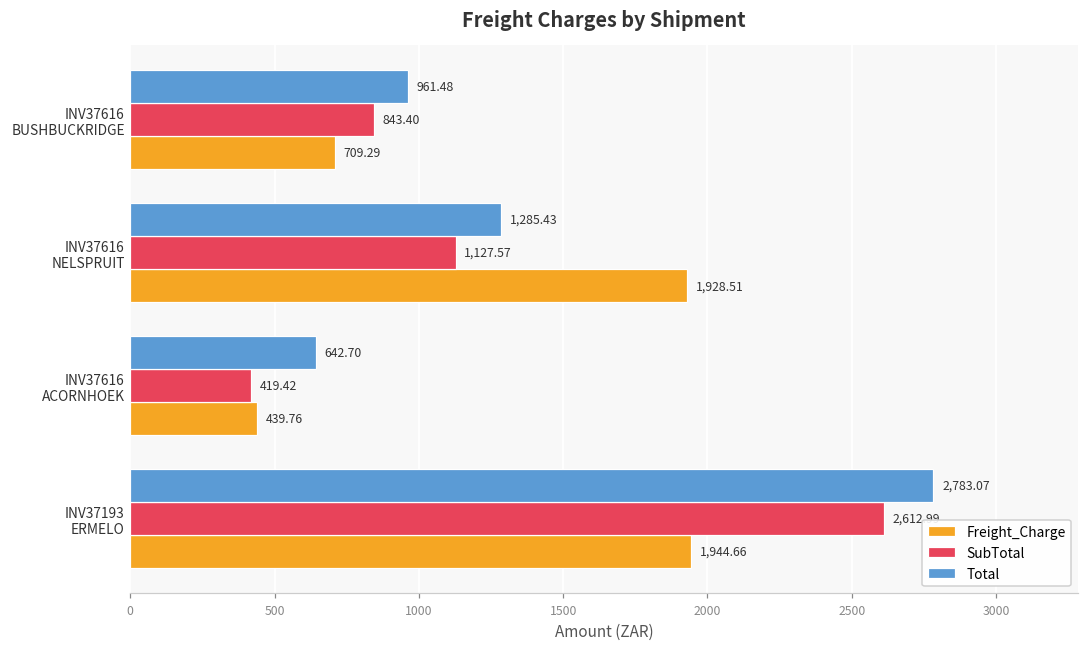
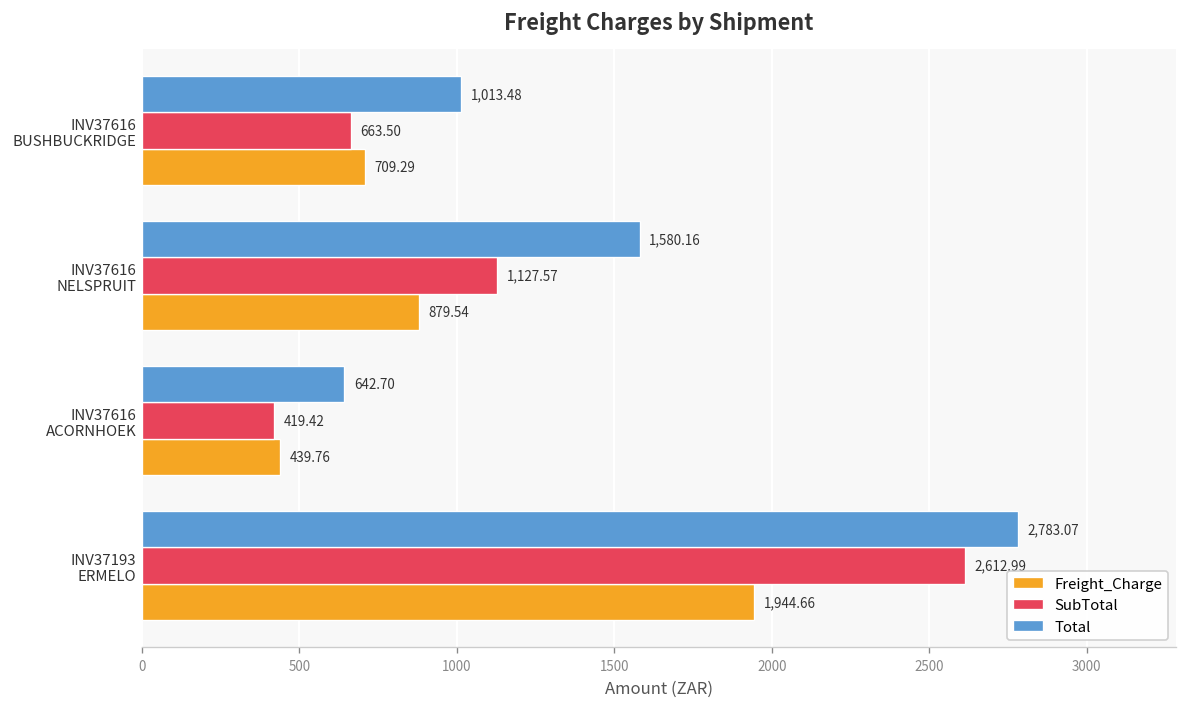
  {
    "Freight_Charge": {
      "INV37616 BUSHBUCKRIDGE": "709.29",
-     "INV37616 NELSPRUIT": "1,928.51",
+     "INV37616 NELSPRUIT": "879.54",
      "INV37616 ACORNHOEK": "439.76",
      "INV37193 ERMELO": "1,944.66"
    },
    "SubTotal": {
-     "INV37616 BUSHBUCKRIDGE": "843.40",
+     "INV37616 BUSHBUCKRIDGE": "663.50",
      "INV37616 NELSPRUIT": "1,127.57",
      "INV37616 ACORNHOEK": "419.42"
    },
    "Total": {
-     "INV37616 BUSHBUCKRIDGE": "961.48",
-     "INV37616 NELSPRUIT": "1,285.43",
+     "INV37616 BUSHBUCKRIDGE": "1,013.48",
+     "INV37616 NELSPRUIT": "1,580.16",
      "INV37616 ACORNHOEK": "642.70",
      "INV37193 ERMELO": "2,783.07"
    }
  }
